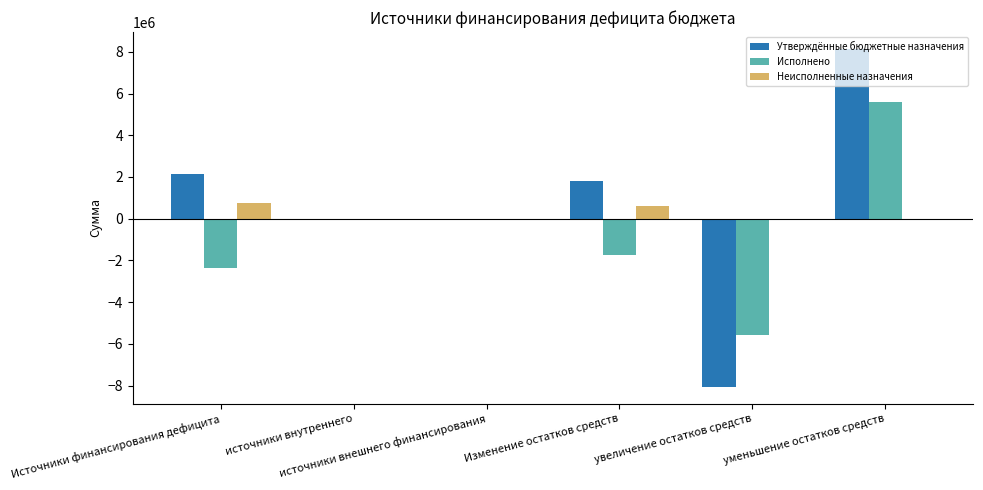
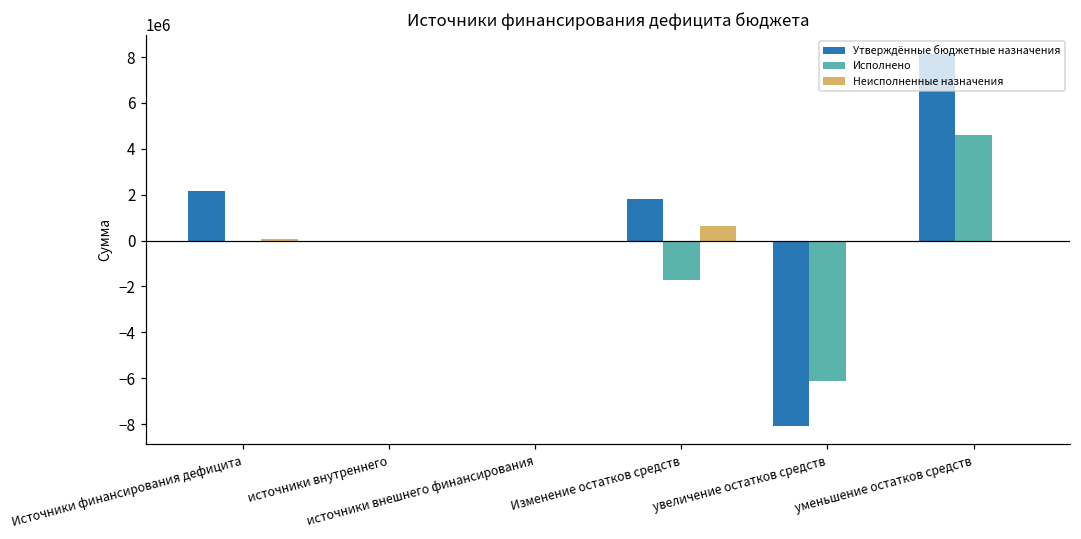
  {
    "Утверждённые бюджетные назначения": {
      "Источники финансирования дефицита": 2100000,
      "источники внутреннего": 0,
      "источники внешнего финансирования": 0,
      "Изменение остатков средств": 1800000,
      "увеличение остатков средств": -8100000
    },
    "Исполнено": {
-     "Источники финансирования дефицита": -2400000,
+     "Источники финансирования дефицита": 0,
      "источники внутреннего": 0,
      "источники внешнего финансирования": 0,
      "Изменение остатков средств": -1700000,
-     "увеличение остатков средств": -5600000,
-     "уменьшение остатков средств": 5600000
+     "увеличение остатков средств": -6100000,
+     "уменьшение остатков средств": 4600000
    },
    "Неисполненные назначения": {
-     "Источники финансирования дефицита": 800000,
+     "Источники финансирования дефицита": 100000,
      "источники внутреннего": 0,
      "источники внешнего финансирования": 0,
      "Изменение остатков средств": 600000,
      "увеличение остатков средств": 0,
      "уменьшение остатков средств": 0
    }
  }
